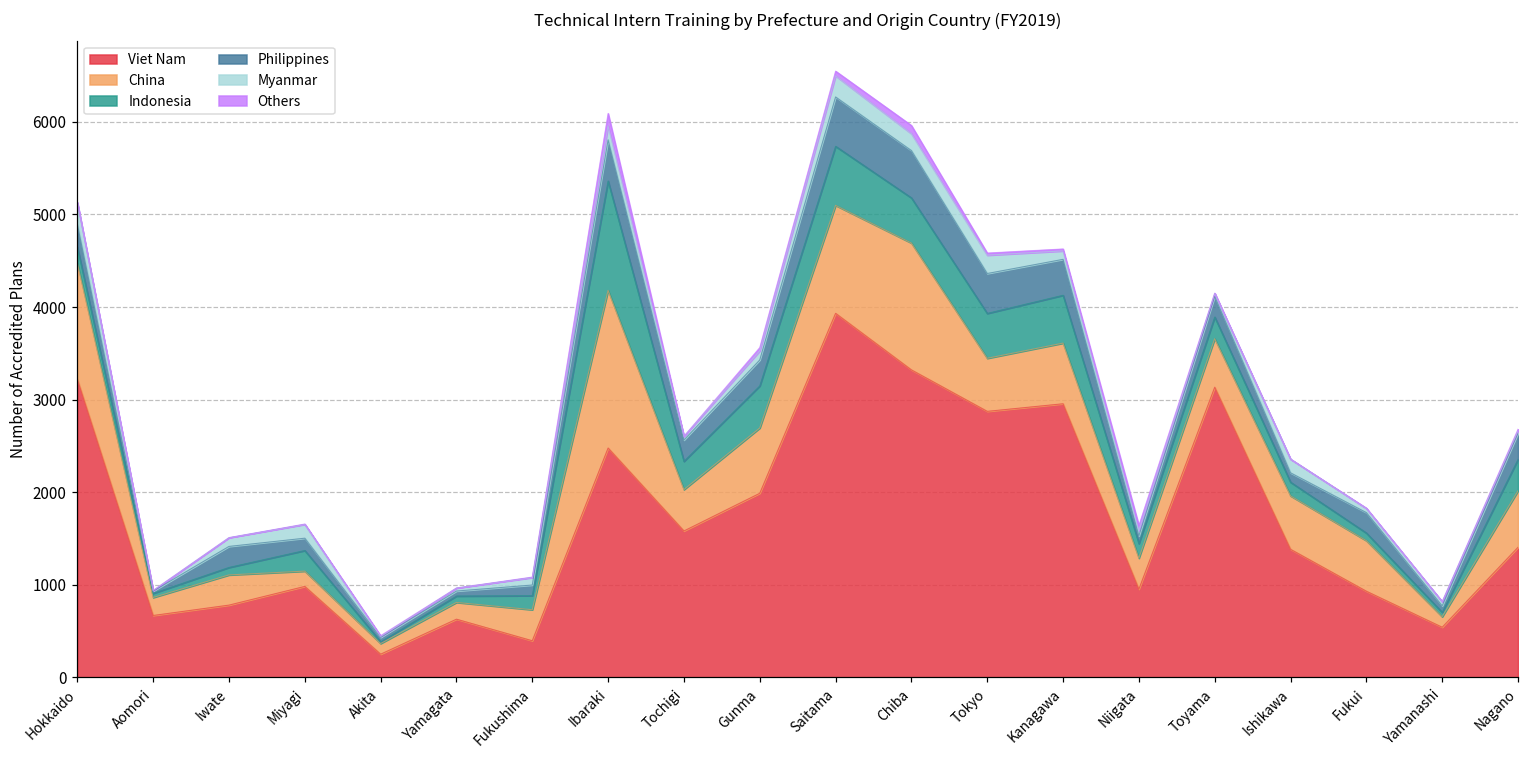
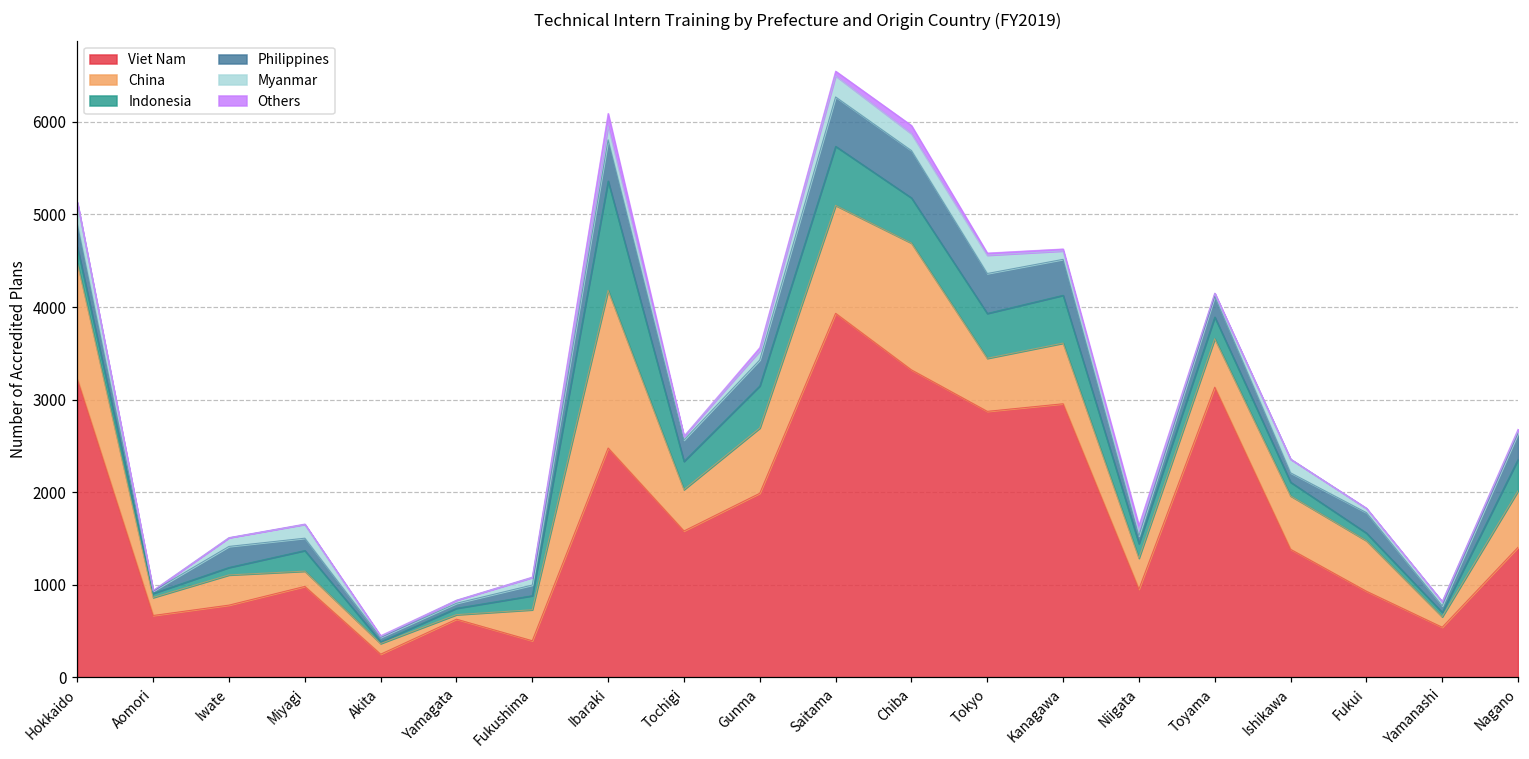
  {
    "Viet Nam": {
      "Hokkaido": 3200,
      "Aomori": 700,
      "Iwate": 800,
      "Miyagi": 1000,
      "Akita": 300,
      "Yamagata": 600,
      "Fukushima": 400,
      "Ibaraki": 2500,
      "Tochigi": 1600,
      "Gunma": 2000,
      "Saitama": 3900,
      "Chiba": 3300,
      "Tokyo": 2900,
      "Kanagawa": 3000,
      "Niigata": 1000,
      "Toyama": 3100,
      "Ishikawa": 1400,
      "Fukui": 900,
      "Yamanashi": 500,
      "Nagano": 1400
    },
    "China": {
      "Hokkaido": 1300,
      "Aomori": 200,
      "Iwate": 300,
      "Miyagi": 200,
-     "Yamagata": 200,
+     "Yamagata": 0,
      "Fukushima": 300,
      "Ibaraki": 1700,
      "Tochigi": 400,
      "Gunma": 700,
      "Saitama": 1200,
      "Chiba": 1400,
      "Tokyo": 600,
      "Kanagawa": 700,
      "Niigata": 300,
      "Toyama": 500,
      "Ishikawa": 600,
      "Fukui": 500,
      "Yamanashi": 100,
      "Nagano": 600
    },
    "Myanmar": {
      "Ibaraki": 200,
      "Gunma": 100,
      "Saitama": 200,
      "Chiba": 200,
      "Niigata": 100
    },
    "Others": {
      "Ibaraki": 100,
      "Gunma": 0,
      "Saitama": 100,
      "Chiba": 100,
      "Niigata": 100
    }
  }
